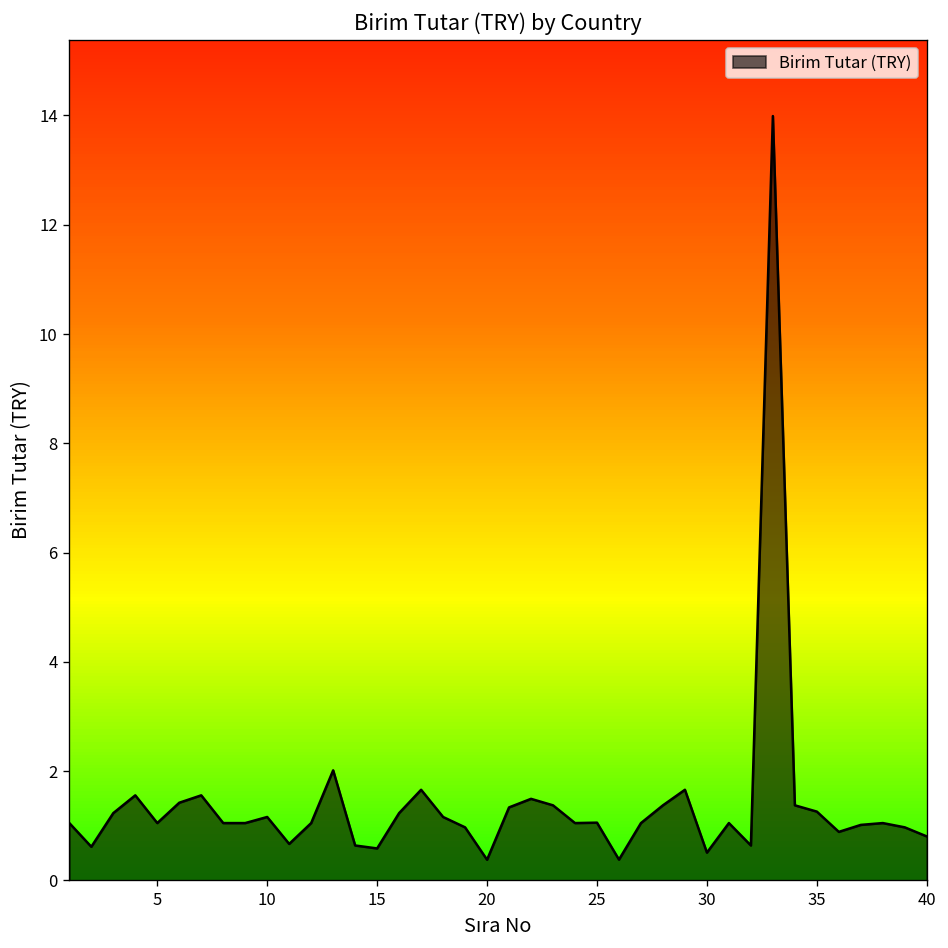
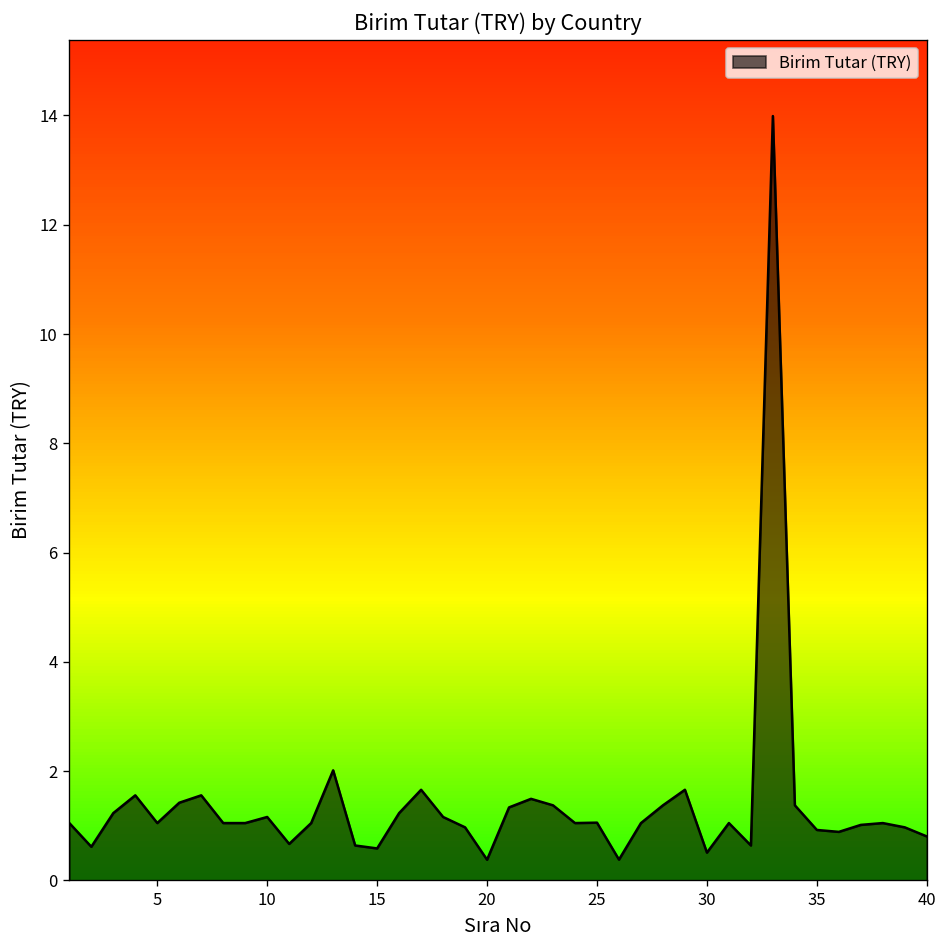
  {
    "5": 1.1,
    "10": 1.2,
    "15": 0.6,
    "20": 0.4,
    "25": 1.1,
    "30": 0.5,
-   "35": 1.3,
+   "35": 0.9,
    "40": 0.8
  }
